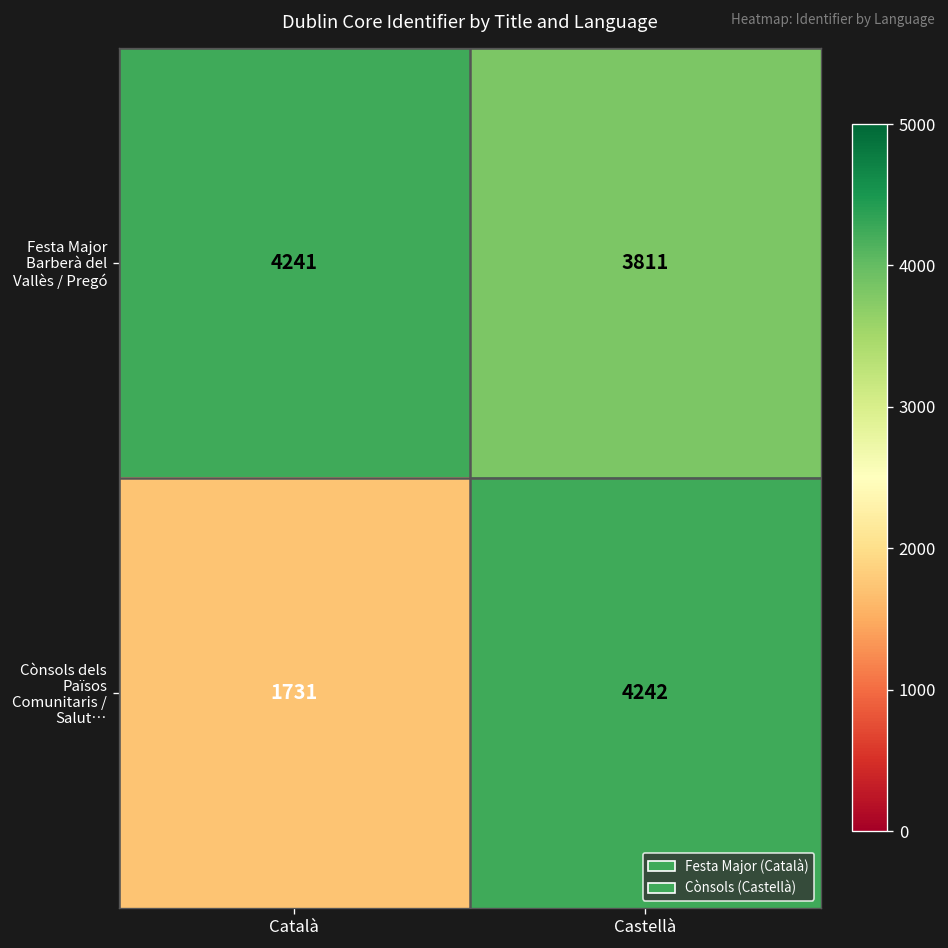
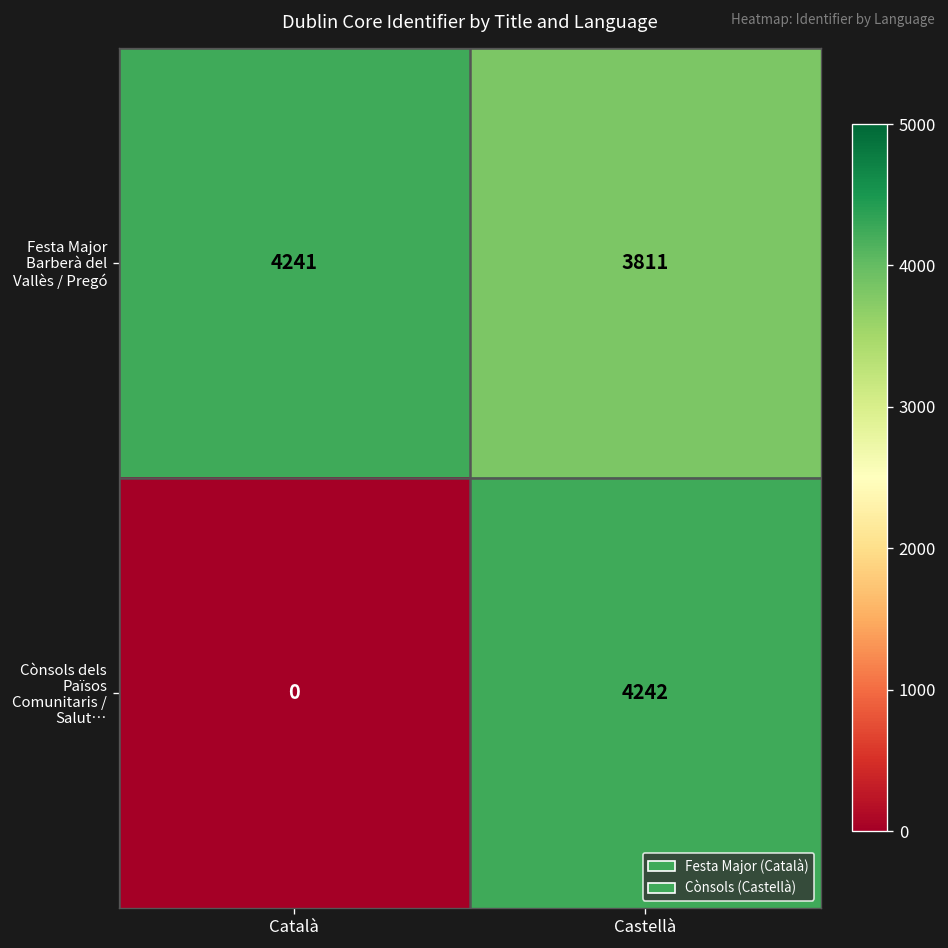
  {
    "Festa Major Barberà del Vallès / Pregó": {
      "Català": 4241,
      "Castellà": 3811
    },
    "Cònsols dels Països Comunitaris / Salut…": {
-     "Català": 1731,
+     "Català": 0,
      "Castellà": 4242
    }
  }
